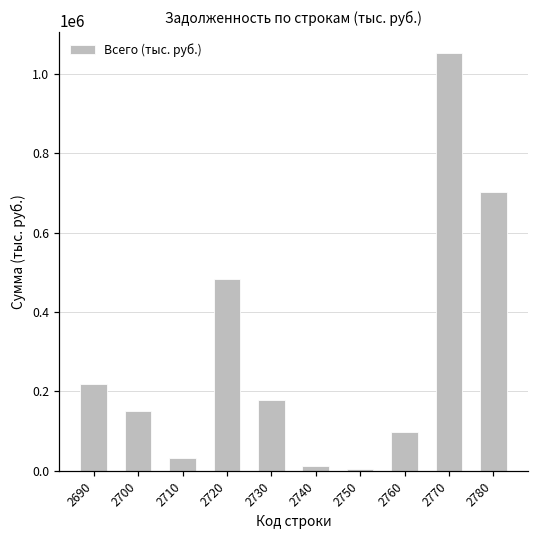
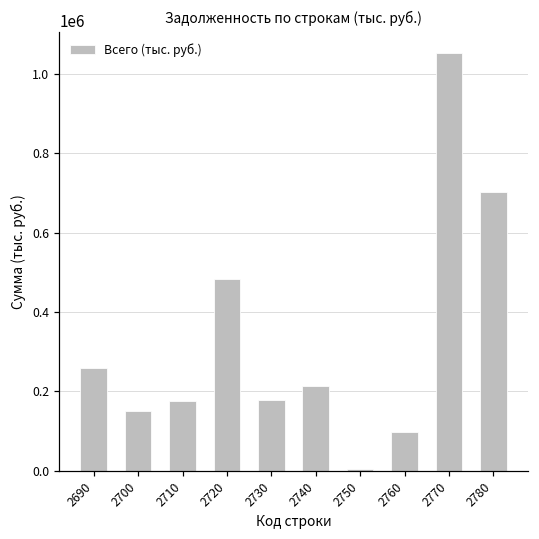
  {
-   "2690": 220000,
+   "2690": 260000,
    "2700": 150000,
-   "2710": 30000,
+   "2710": 180000,
    "2720": 480000,
    "2730": 180000,
-   "2740": 10000,
+   "2740": 210000,
    "2760": 100000,
    "2770": 1050000,
    "2780": 700000
  }
